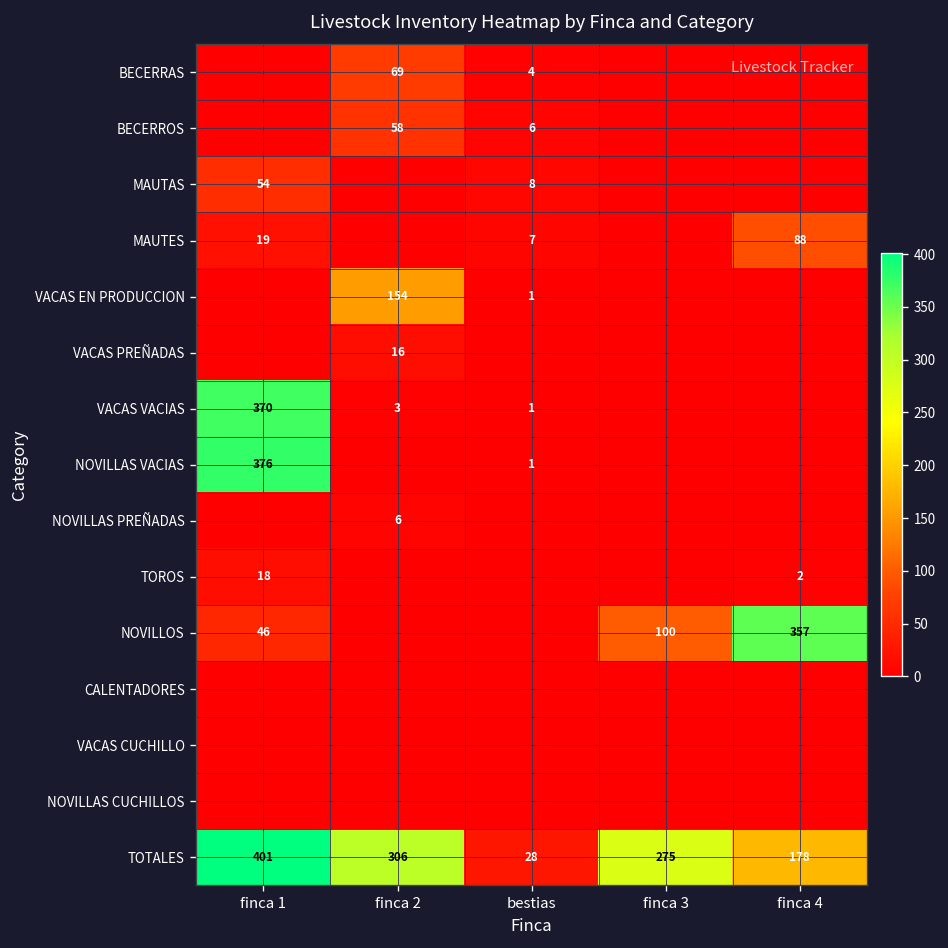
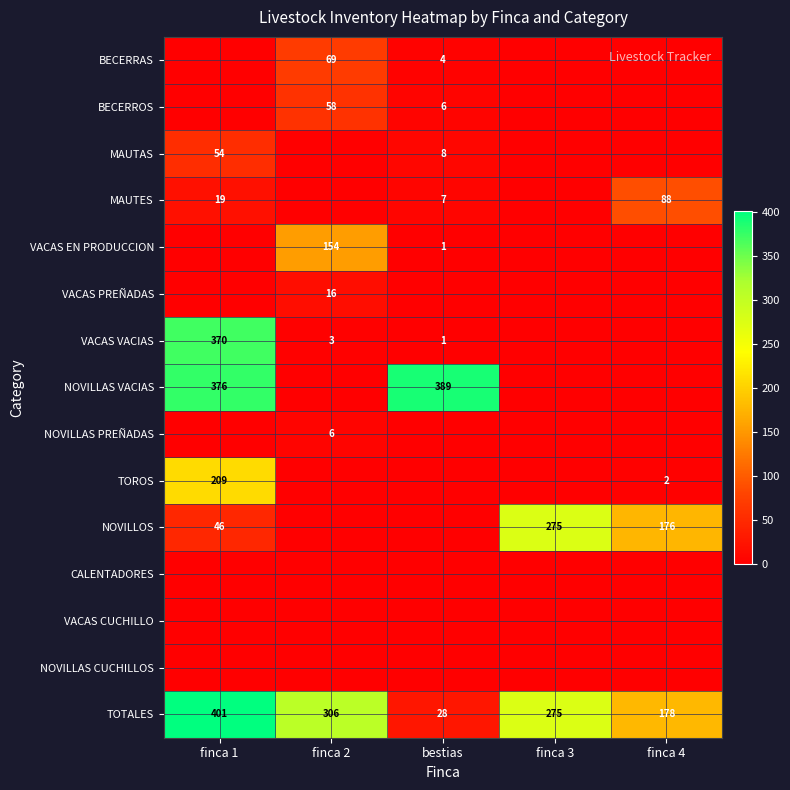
  {
    "BECERRAS": {
      "finca 2": 69,
      "bestias": 4
    },
    "BECERROS": {
      "finca 2": 58,
      "bestias": 6
    },
    "MAUTAS": {
      "finca 1": 54,
      "bestias": 8
    },
    "MAUTES": {
      "finca 1": 19,
      "bestias": 7,
      "finca 4": 88
    },
    "VACAS EN PRODUCCION": {
      "finca 2": 154,
      "bestias": 1
    },
    "VACAS PREÑADAS": {
      "finca 2": 16
    },
    "VACAS VACIAS": {
      "finca 1": 370,
      "finca 2": 3,
      "bestias": 1
    },
    "NOVILLAS VACIAS": {
      "finca 1": 376,
-     "bestias": 1
+     "bestias": 389
    },
    "NOVILLAS PREÑADAS": {
      "finca 2": 6
    },
    "TOROS": {
-     "finca 1": 18,
+     "finca 1": 209,
      "finca 4": 2
    },
    "NOVILLOS": {
      "finca 1": 46,
-     "finca 3": 100,
-     "finca 4": 357
+     "finca 3": 275,
+     "finca 4": 176
    },
    "TOTALES": {
      "finca 1": 401,
      "finca 2": 306,
      "bestias": 28,
      "finca 3": 275,
      "finca 4": 178
    }
  }
